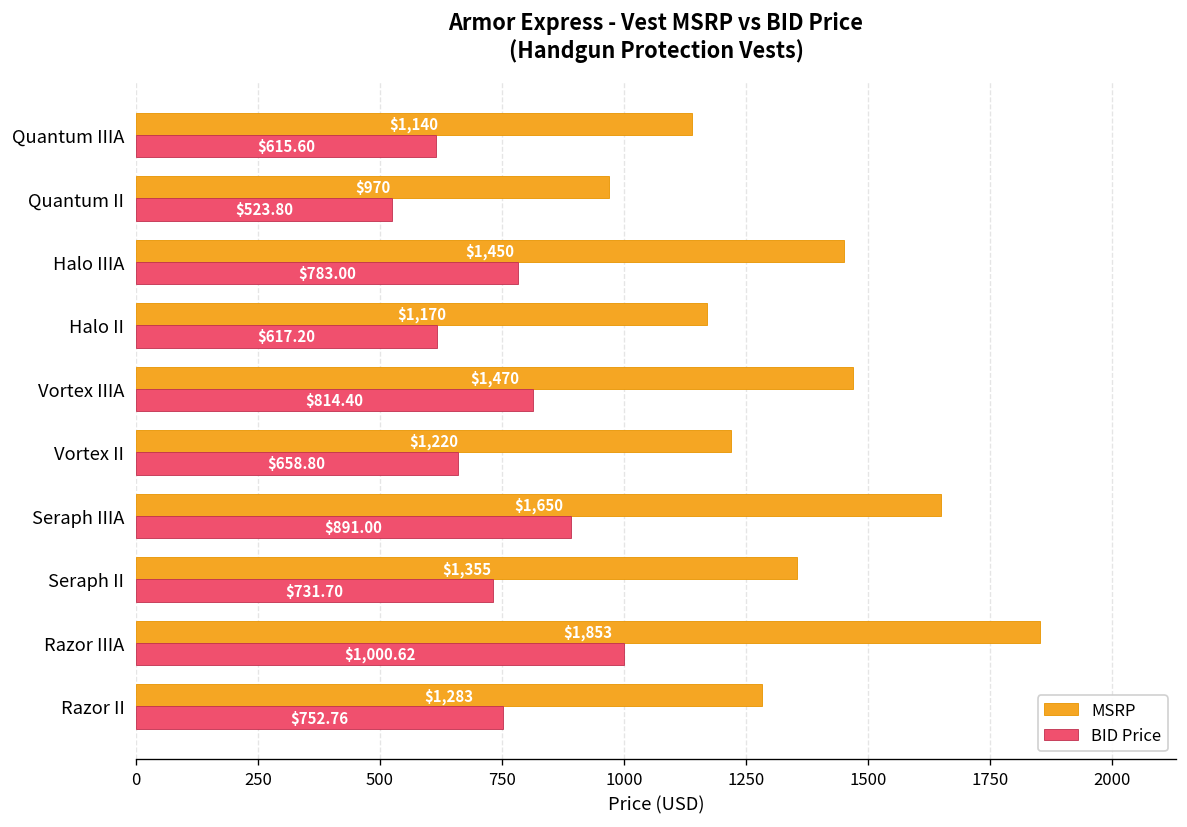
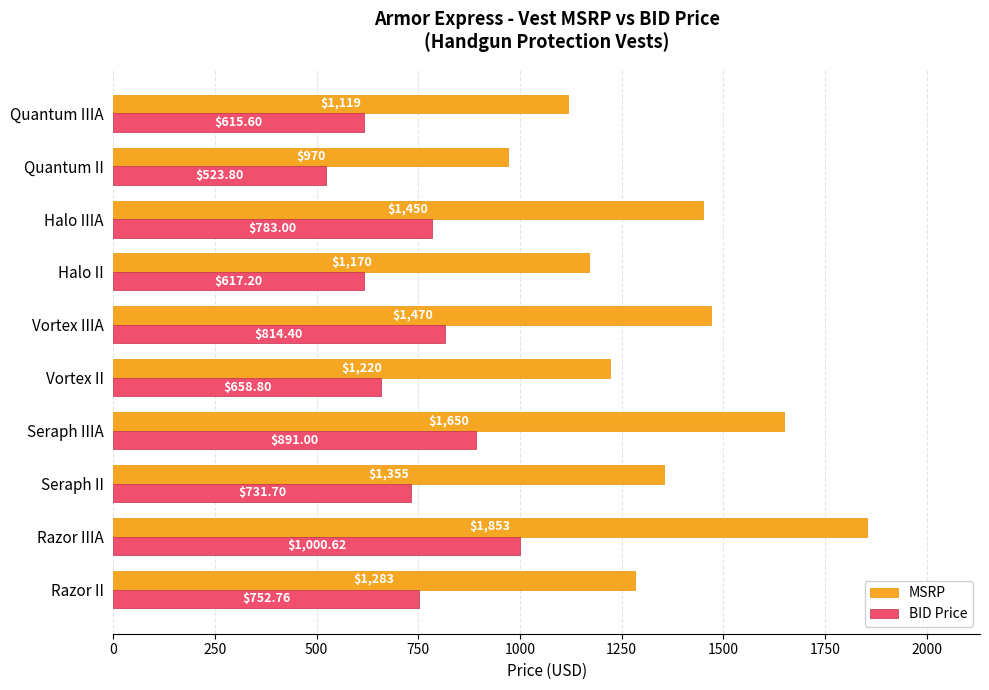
  {
    "MSRP": {
-     "Quantum IIIA": "$1,140",
+     "Quantum IIIA": "$1,119",
      "Quantum II": "$970",
      "Halo IIIA": "$1,450",
      "Halo II": "$1,170",
      "Vortex IIIA": "$1,470",
      "Vortex II": "$1,220",
      "Seraph IIIA": "$1,650",
      "Seraph II": "$1,355",
      "Razor IIIA": "$1,853",
      "Razor II": "$1,283"
    },
    "BID Price": {
      "Quantum IIIA": "$615.60",
      "Quantum II": "$523.80",
      "Halo IIIA": "$783.00",
      "Halo II": "$617.20",
      "Vortex IIIA": "$814.40",
      "Vortex II": "$658.80",
      "Seraph IIIA": "$891.00",
      "Seraph II": "$731.70",
      "Razor IIIA": "$1,000.62",
      "Razor II": "$752.76"
    }
  }
